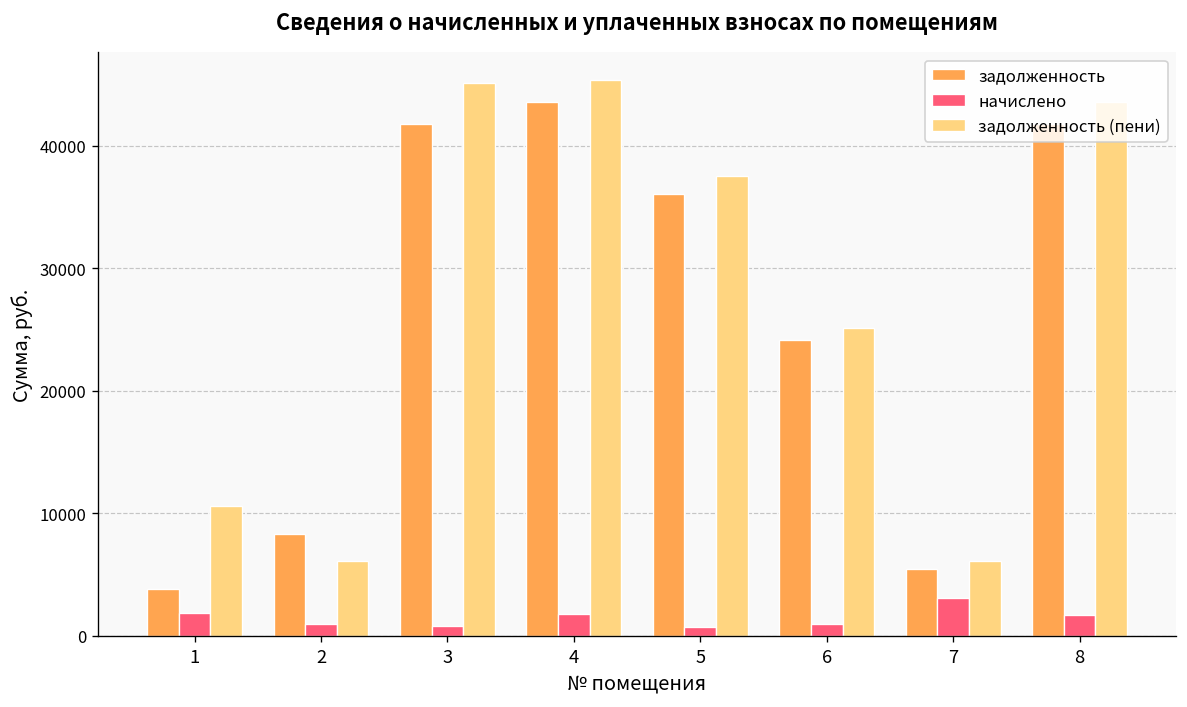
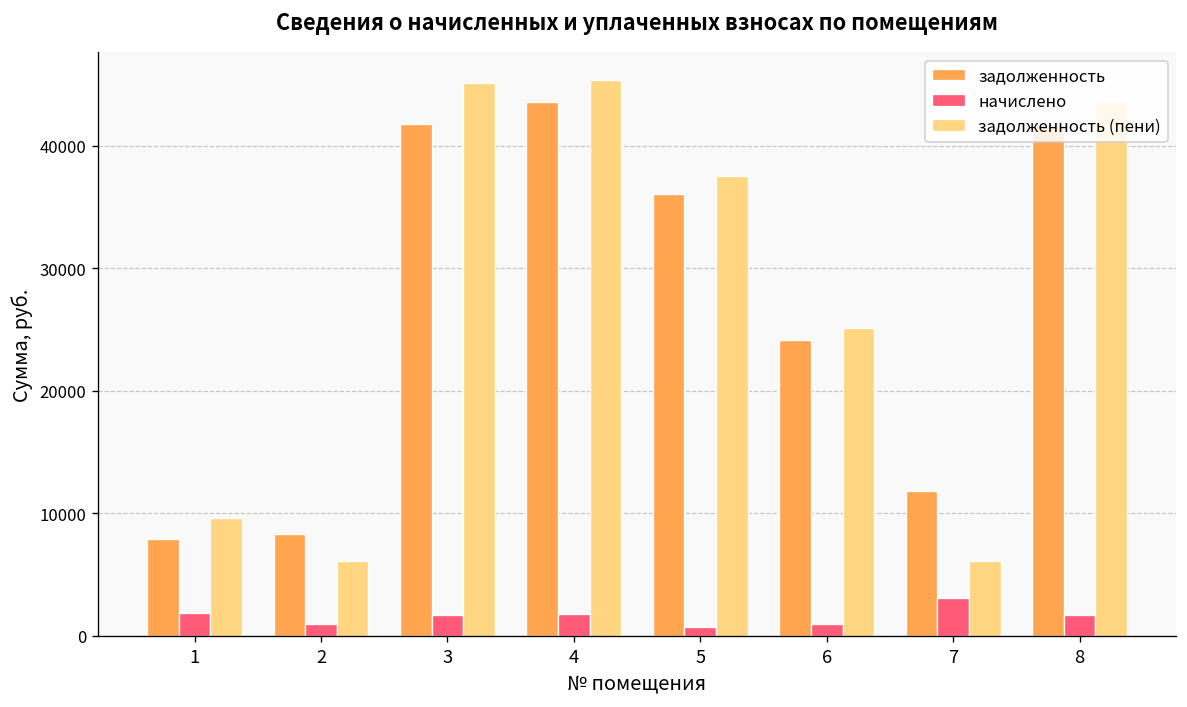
  {
    "задолженность": {
-     "1": 3800,
+     "1": 7900,
      "2": 8300,
      "3": 41800,
      "4": 43600,
      "5": 36100,
      "6": 24100,
-     "7": 5500
+     "7": 11800
    },
    "начислено": {
      "1": 1900,
      "2": 1000,
-     "3": 800,
+     "3": 1700,
      "4": 1800,
      "5": 700,
      "6": 1000,
      "7": 3100,
      "8": 1700
    },
    "задолженность (пени)": {
-     "1": 10600,
+     "1": 9600,
      "2": 6100,
      "3": 45100,
      "4": 45400,
      "5": 37600,
      "6": 25100,
      "7": 6100
    }
  }
